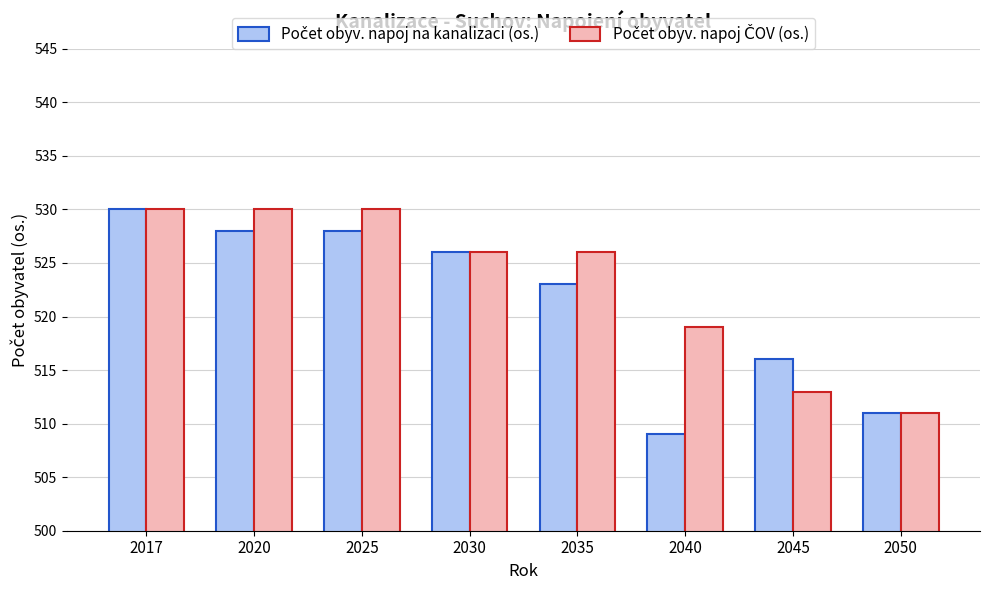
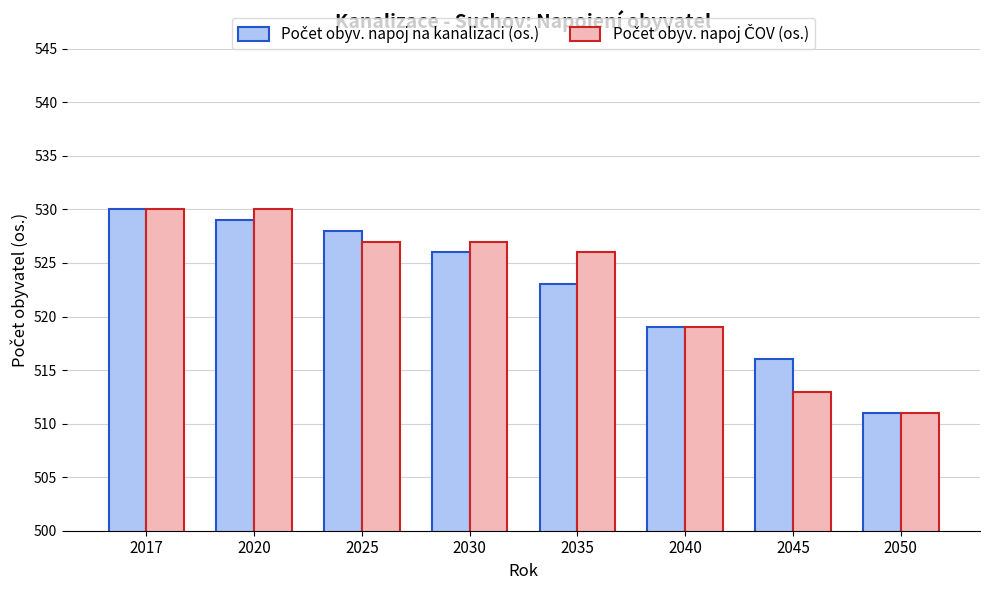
  {
    "Počet obyv. napoj na kanalizaci (os.)": {
      "2017": 530,
-     "2020": 528,
+     "2020": 529,
      "2025": 528,
      "2030": 526,
      "2035": 523,
-     "2040": 509,
+     "2040": 519,
      "2045": 516,
      "2050": 511
    },
    "Počet obyv. napoj ČOV (os.)": {
      "2017": 530,
      "2020": 530,
-     "2025": 530,
-     "2030": 526,
+     "2025": 527,
+     "2030": 527,
      "2035": 526,
      "2040": 519,
      "2045": 513,
      "2050": 511
    }
  }
